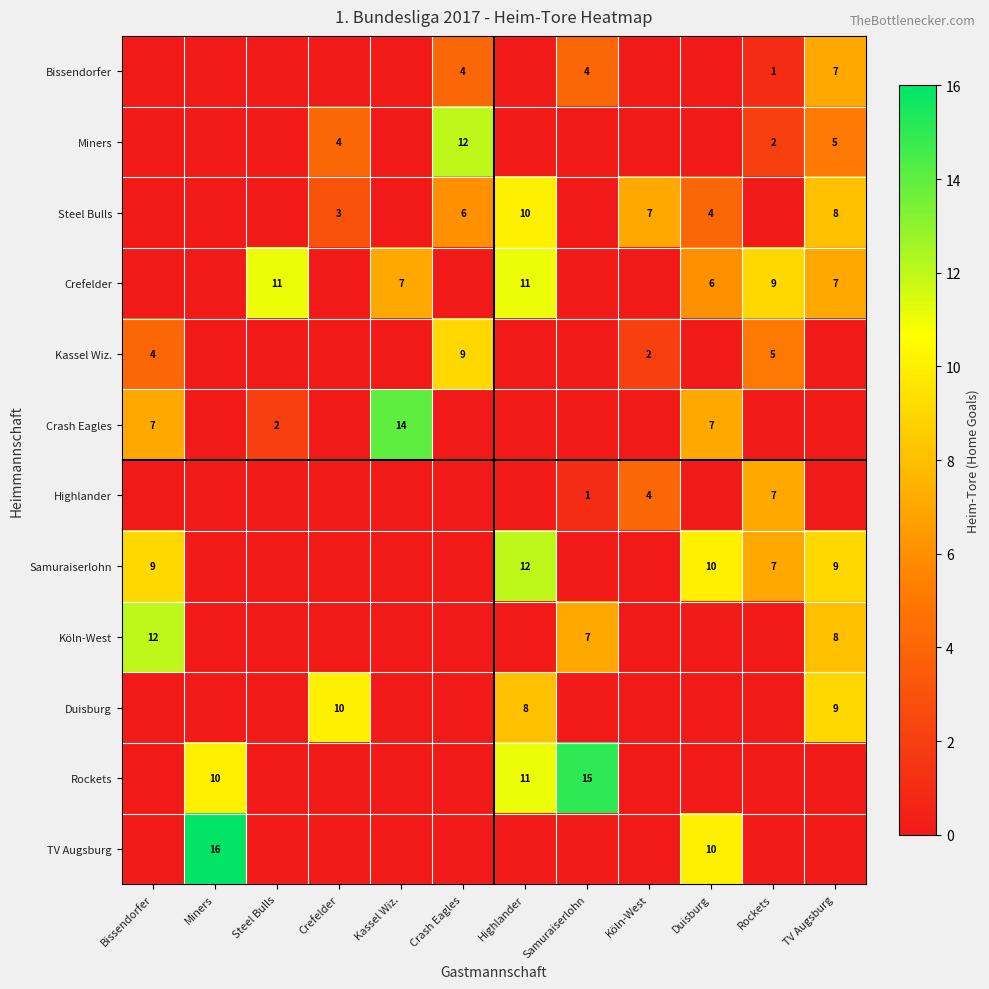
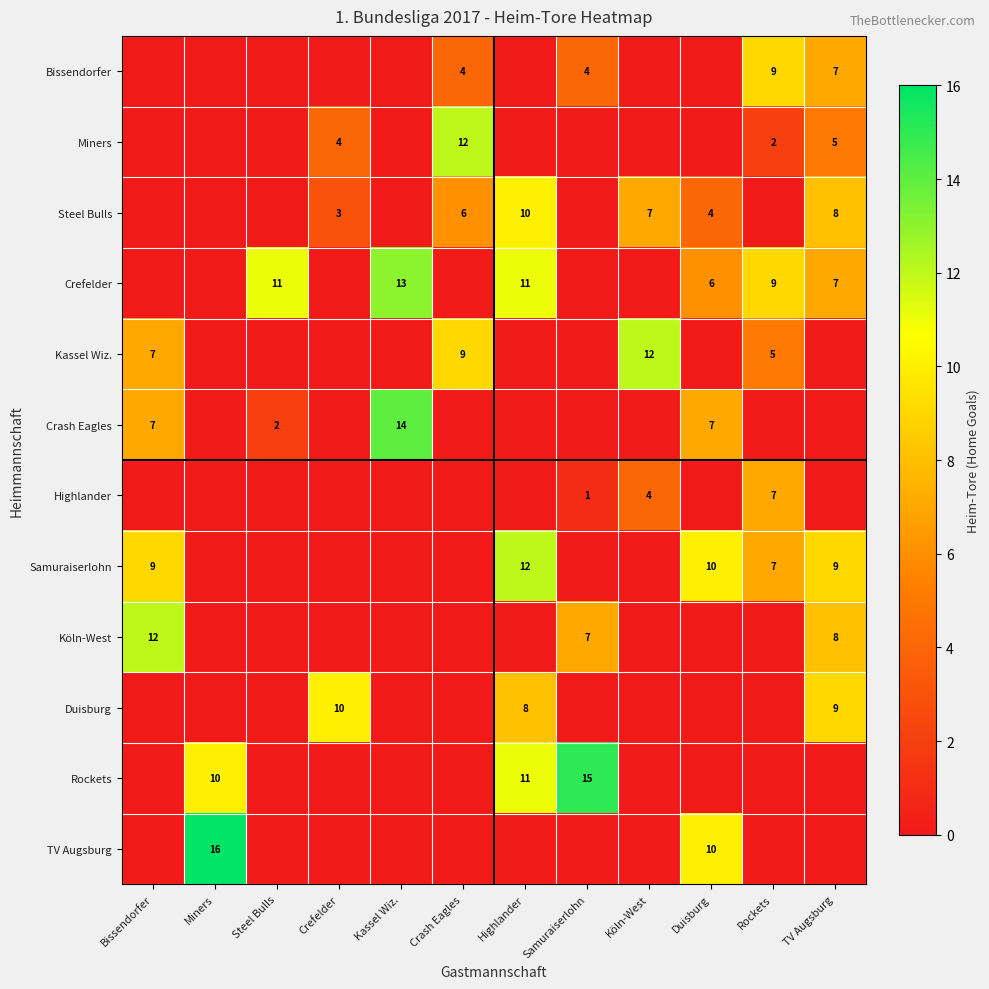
  {
    "Bissendorfer": {
      "Crash Eagles": 4,
      "Samuraiserlohn": 4,
-     "Rockets": 1,
+     "Rockets": 9,
      "TV Augsburg": 7
    },
    "Miners": {
      "Crefelder": 4,
      "Crash Eagles": 12,
      "Rockets": 2,
      "TV Augsburg": 5
    },
    "Steel Bulls": {
      "Crefelder": 3,
      "Crash Eagles": 6,
      "Highlander": 10,
      "Köln-West": 7,
      "Duisburg": 4,
      "TV Augsburg": 8
    },
    "Crefelder": {
      "Steel Bulls": 11,
-     "Kassel Wiz.": 7,
+     "Kassel Wiz.": 13,
      "Highlander": 11,
      "Duisburg": 6,
      "Rockets": 9,
      "TV Augsburg": 7
    },
    "Kassel Wiz.": {
-     "Bissendorfer": 4,
+     "Bissendorfer": 7,
      "Crash Eagles": 9,
-     "Köln-West": 2,
+     "Köln-West": 12,
      "Rockets": 5
    },
    "Crash Eagles": {
      "Bissendorfer": 7,
      "Steel Bulls": 2,
      "Kassel Wiz.": 14,
      "Duisburg": 7
    },
    "Highlander": {
      "Samuraiserlohn": 1,
      "Köln-West": 4,
      "Rockets": 7
    },
    "Samuraiserlohn": {
      "Bissendorfer": 9,
      "Highlander": 12,
      "Duisburg": 10,
      "Rockets": 7,
      "TV Augsburg": 9
    },
    "Köln-West": {
      "Bissendorfer": 12,
      "Samuraiserlohn": 7,
      "TV Augsburg": 8
    },
    "Duisburg": {
      "Crefelder": 10,
      "Highlander": 8,
      "TV Augsburg": 9
    },
    "Rockets": {
      "Miners": 10,
      "Highlander": 11,
      "Samuraiserlohn": 15
    },
    "TV Augsburg": {
      "Miners": 16,
      "Duisburg": 10
    }
  }
